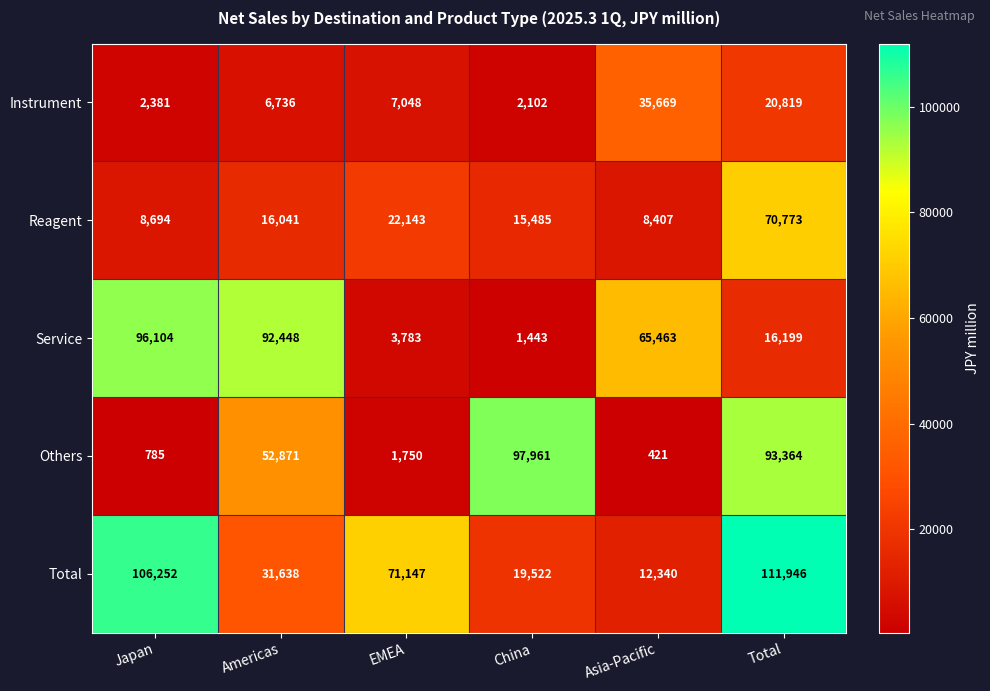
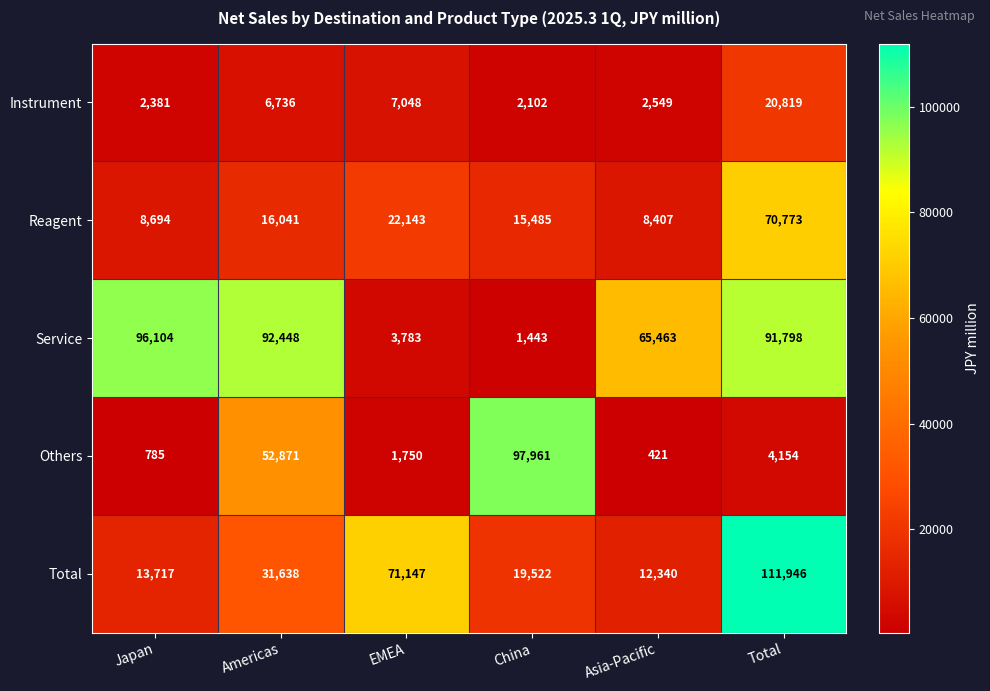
  {
    "Instrument": {
      "Japan": "2,381",
      "Americas": "6,736",
      "EMEA": "7,048",
      "China": "2,102",
-     "Asia-Pacific": "35,669",
+     "Asia-Pacific": "2,549",
      "Total": "20,819"
    },
    "Reagent": {
      "Japan": "8,694",
      "Americas": "16,041",
      "EMEA": "22,143",
      "China": "15,485",
      "Asia-Pacific": "8,407",
      "Total": "70,773"
    },
    "Service": {
      "Japan": "96,104",
      "Americas": "92,448",
      "EMEA": "3,783",
      "China": "1,443",
      "Asia-Pacific": "65,463",
-     "Total": "16,199"
+     "Total": "91,798"
    },
    "Others": {
      "Japan": "785",
      "Americas": "52,871",
      "EMEA": "1,750",
      "China": "97,961",
      "Asia-Pacific": "421",
-     "Total": "93,364"
+     "Total": "4,154"
    },
    "Total": {
-     "Japan": "106,252",
+     "Japan": "13,717",
      "Americas": "31,638",
      "EMEA": "71,147",
      "China": "19,522",
      "Asia-Pacific": "12,340",
      "Total": "111,946"
    }
  }
